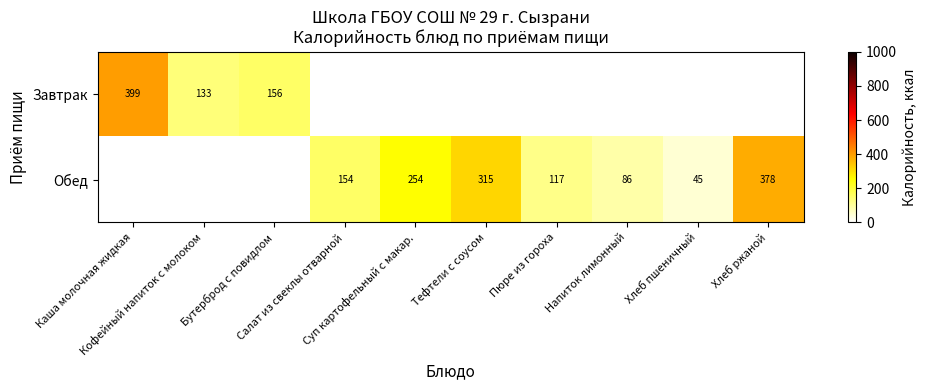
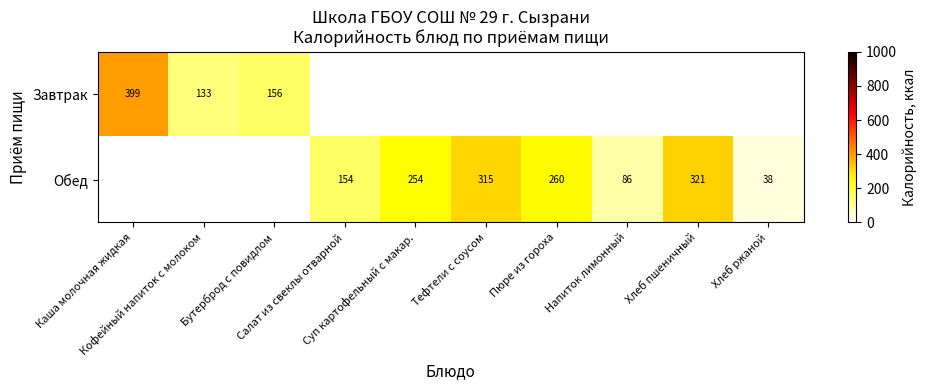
  {
    "Завтрак": {
      "Каша молочная жидкая": 399,
      "Кофейный напиток с молоком": 133,
      "Бутерброд с повидлом": 156
    },
    "Обед": {
      "Салат из свеклы отварной": 154,
      "Суп картофельный с макар.": 254,
      "Тефтели с соусом": 315,
-     "Пюре из гороха": 117,
+     "Пюре из гороха": 260,
      "Напиток лимонный": 86,
-     "Хлеб пшеничный": 45,
-     "Хлеб ржаной": 378
+     "Хлеб пшеничный": 321,
+     "Хлеб ржаной": 38
    }
  }
